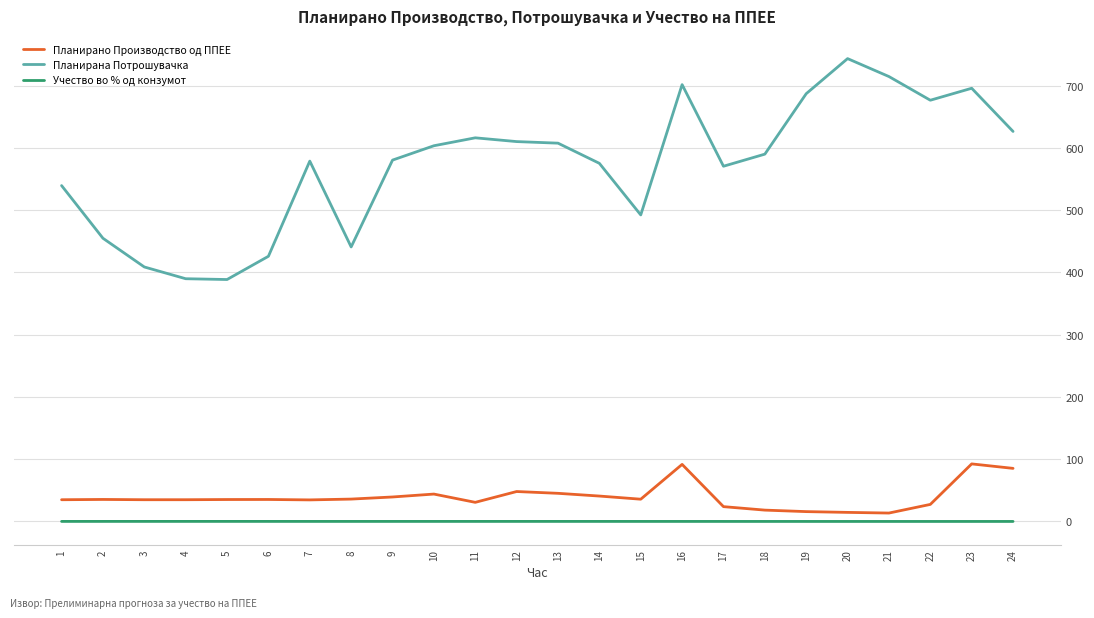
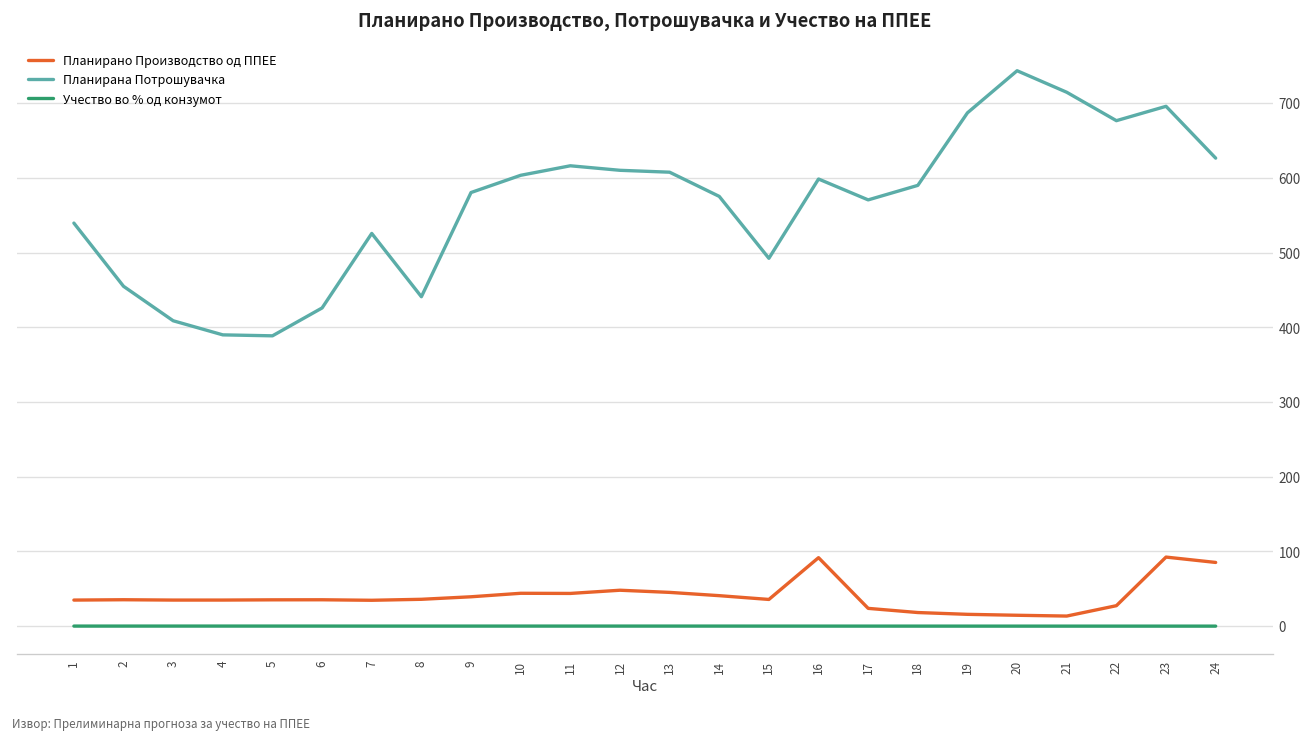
  {
    "Планирано Производство од ППЕЕ": {
      "1": 30,
      "2": 40,
      "3": 30,
      "4": 30,
      "5": 40,
      "6": 40,
      "7": 30,
      "8": 40,
      "9": 40,
      "10": 40,
-     "11": 30,
+     "11": 40,
      "12": 50,
      "13": 50,
      "14": 40,
      "15": 40,
      "16": 90,
      "17": 20,
      "18": 20,
      "19": 20,
      "20": 10,
      "21": 10,
      "22": 30,
      "23": 90,
      "24": 90
    },
    "Планирана Потрошувачка": {
      "1": 540,
      "2": 450,
      "3": 410,
      "4": 390,
      "5": 390,
      "6": 430,
-     "7": 580,
+     "7": 530,
      "8": 440,
      "9": 580,
      "10": 600,
      "11": 620,
      "12": 610,
      "13": 610,
      "14": 580,
      "15": 490,
-     "16": 700,
+     "16": 600,
      "17": 570,
      "18": 590,
      "19": 690,
      "20": 740,
      "21": 710,
      "22": 680,
      "23": 700,
      "24": 630
    },
    "Учество во % од конзумот": {
      "1": 0,
      "2": 0,
      "3": 0,
      "4": 0,
      "5": 0,
      "6": 0,
      "7": 0,
      "8": 0,
      "9": 0,
      "10": 0,
      "11": 0,
      "12": 0,
      "13": 0,
      "14": 0,
      "15": 0,
      "16": 0,
      "17": 0,
      "18": 0,
      "19": 0,
      "20": 0,
      "21": 0,
      "22": 0,
      "23": 0,
      "24": 0
    }
  }
